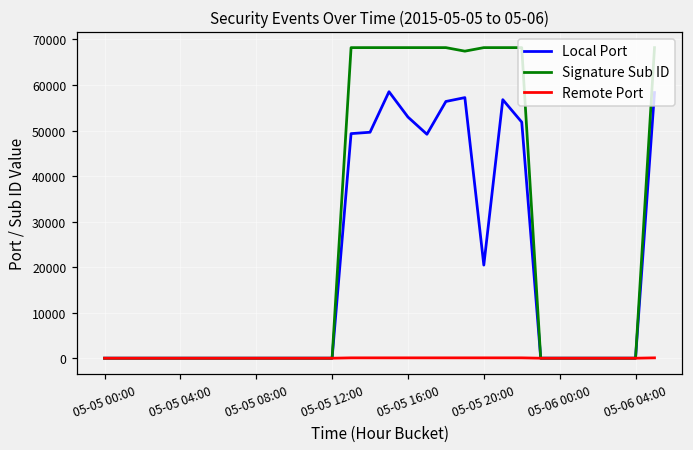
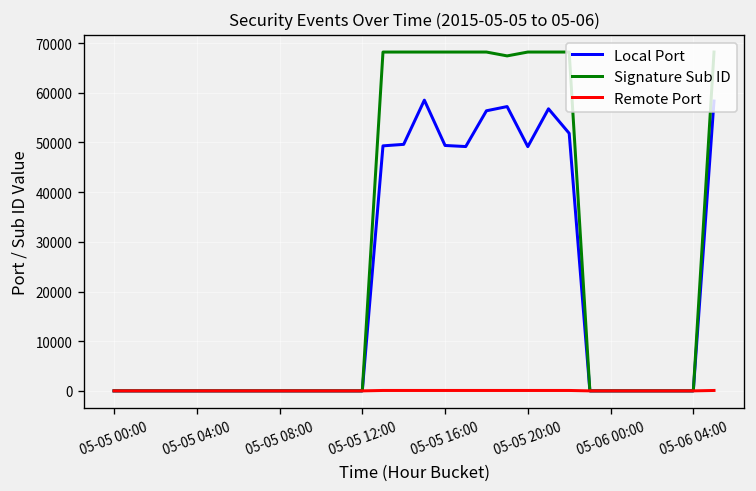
  {
    "Local Port": {
-     "05-05 16:00": 53000,
-     "05-05 20:00": 20000
+     "05-05 16:00": 49000,
+     "05-05 20:00": 49000
    },
    "Signature Sub ID": {
      "05-05 16:00": 68000,
      "05-05 20:00": 68000
    },
    "Remote Port": {
      "05-05 16:00": 0,
      "05-05 20:00": 0
    }
  }
